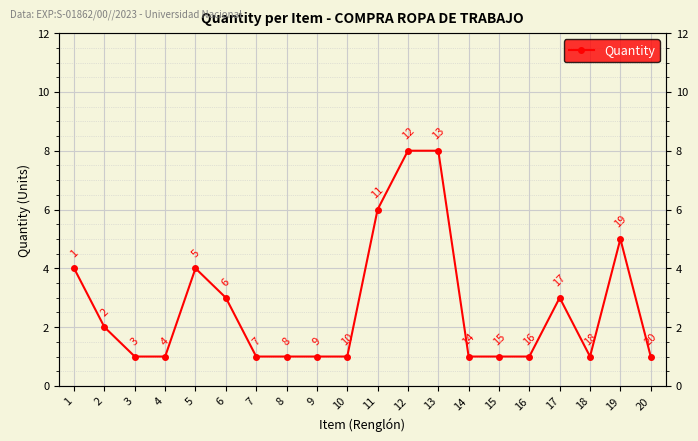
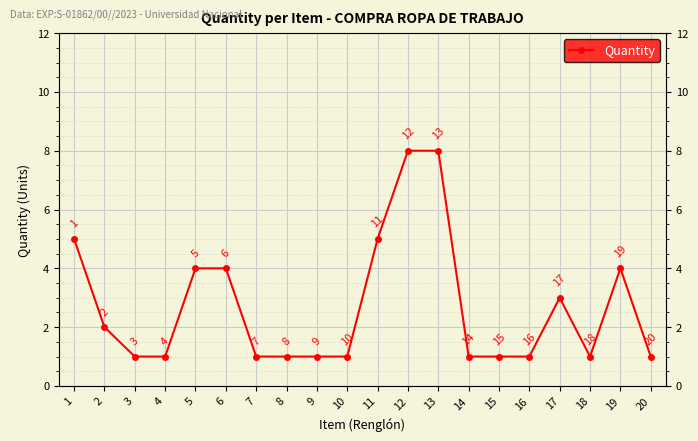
  {
-   "1": 4,
-   "6": 3,
-   "11": 6,
-   "19": 5
+   "1": 5,
+   "6": 4,
+   "11": 5,
+   "19": 4
  }
